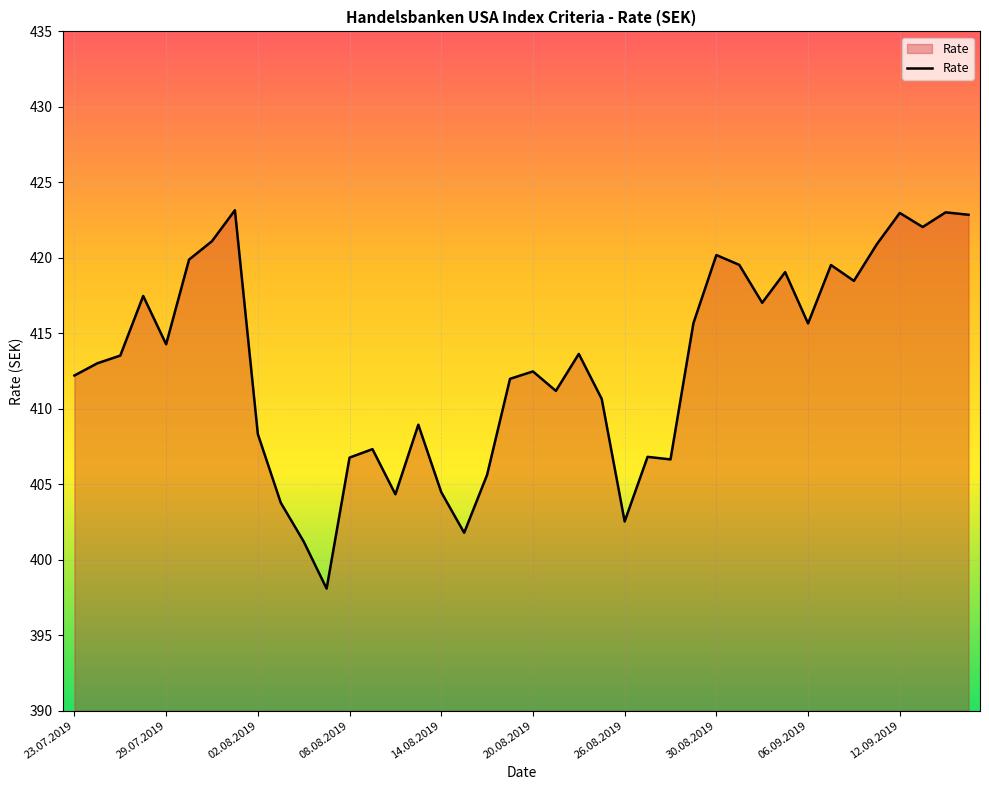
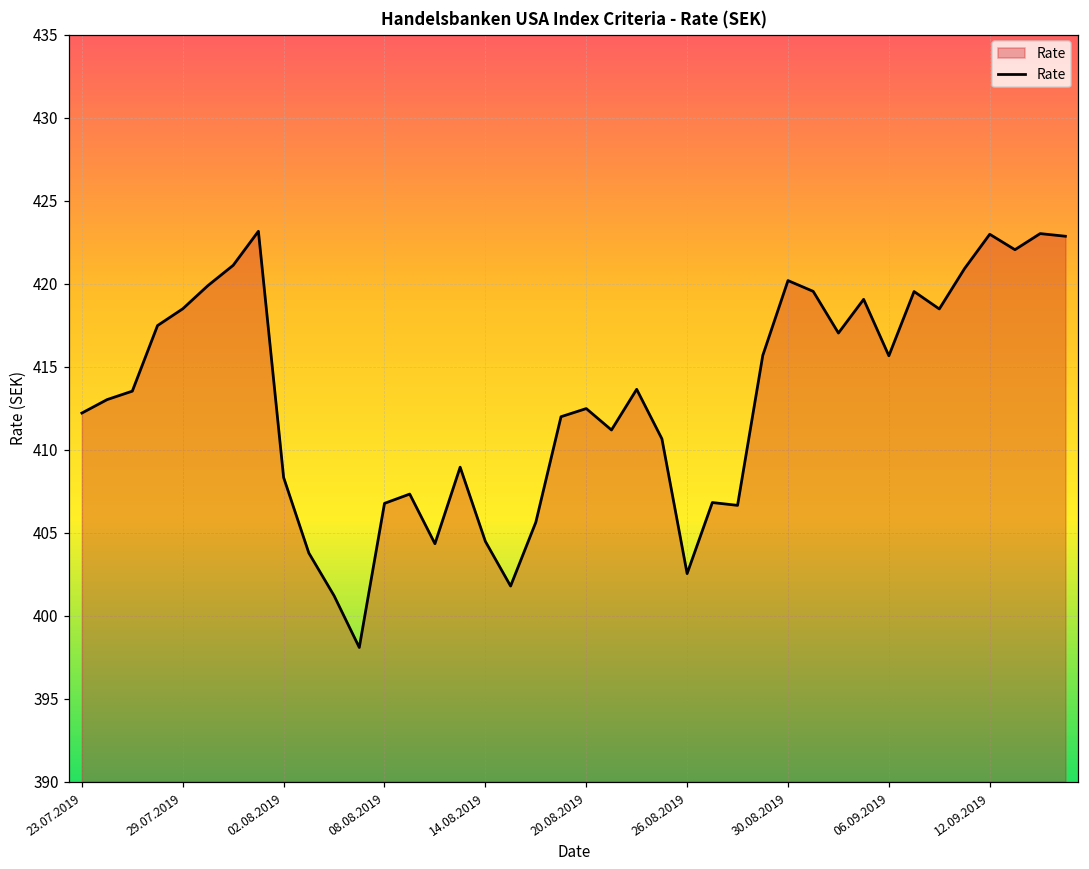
  {
    "23.07.2019": 412.2,
-   "29.07.2019": 414.3,
+   "29.07.2019": 418.5,
    "02.08.2019": 408.3,
    "08.08.2019": 406.8,
    "14.08.2019": 404.5,
    "20.08.2019": 412.5,
    "26.08.2019": 402.5,
    "30.08.2019": 420.2,
    "06.09.2019": 415.7,
    "12.09.2019": 423.0
  }
